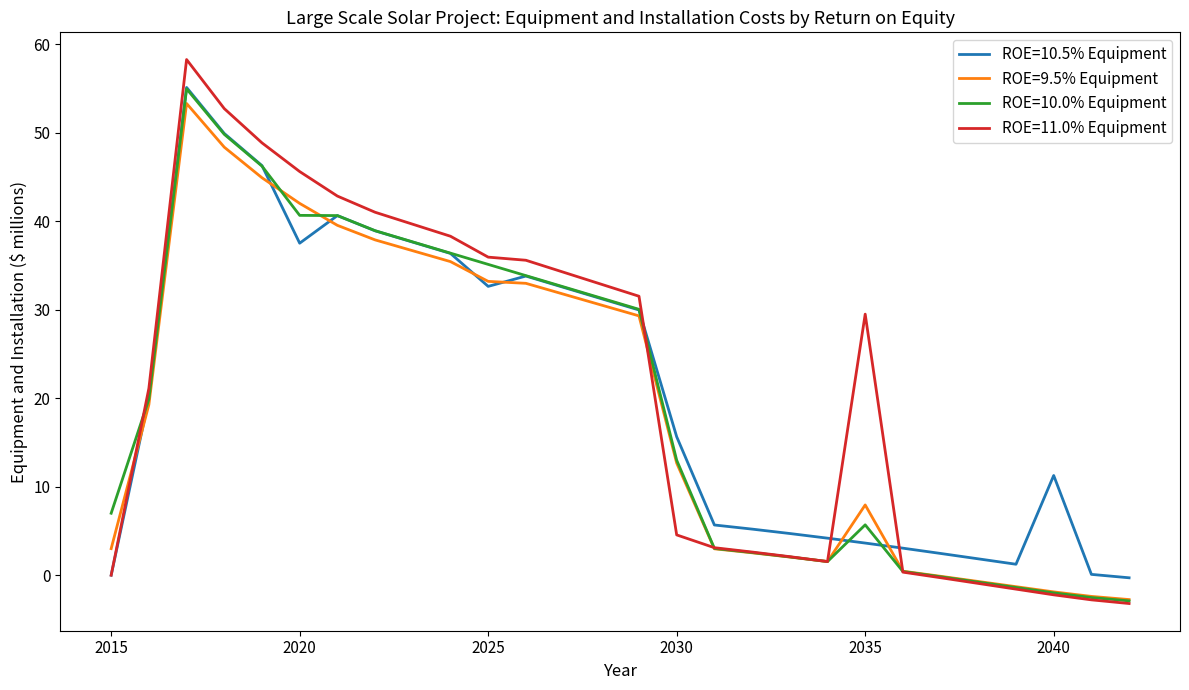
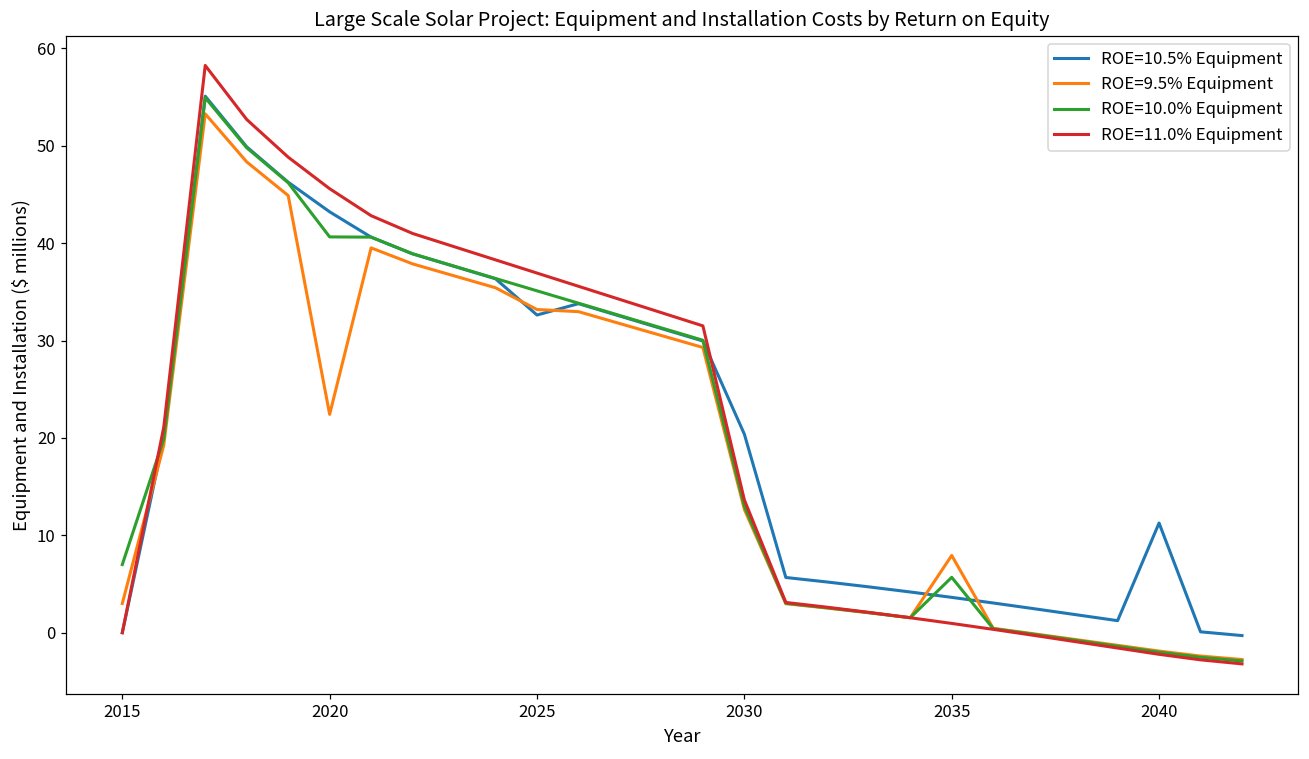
  {
    "ROE=10.5% Equipment": {
-     "2020": 38,
+     "2020": 43,
      "2025": 33,
-     "2030": 16,
+     "2030": 20,
      "2035": 4,
      "2040": 11
    },
    "ROE=9.5% Equipment": {
      "2015": 3,
-     "2020": 42,
+     "2020": 22,
      "2025": 33,
      "2030": 13,
      "2035": 8
    },
    "ROE=10.0% Equipment": {
      "2015": 7,
      "2020": 41,
      "2025": 35,
      "2030": 13,
      "2035": 6
    },
    "ROE=11.0% Equipment": {
      "2020": 46,
-     "2025": 36,
-     "2030": 5,
-     "2035": 29
+     "2025": 37,
+     "2030": 14,
+     "2035": 1
    }
  }
